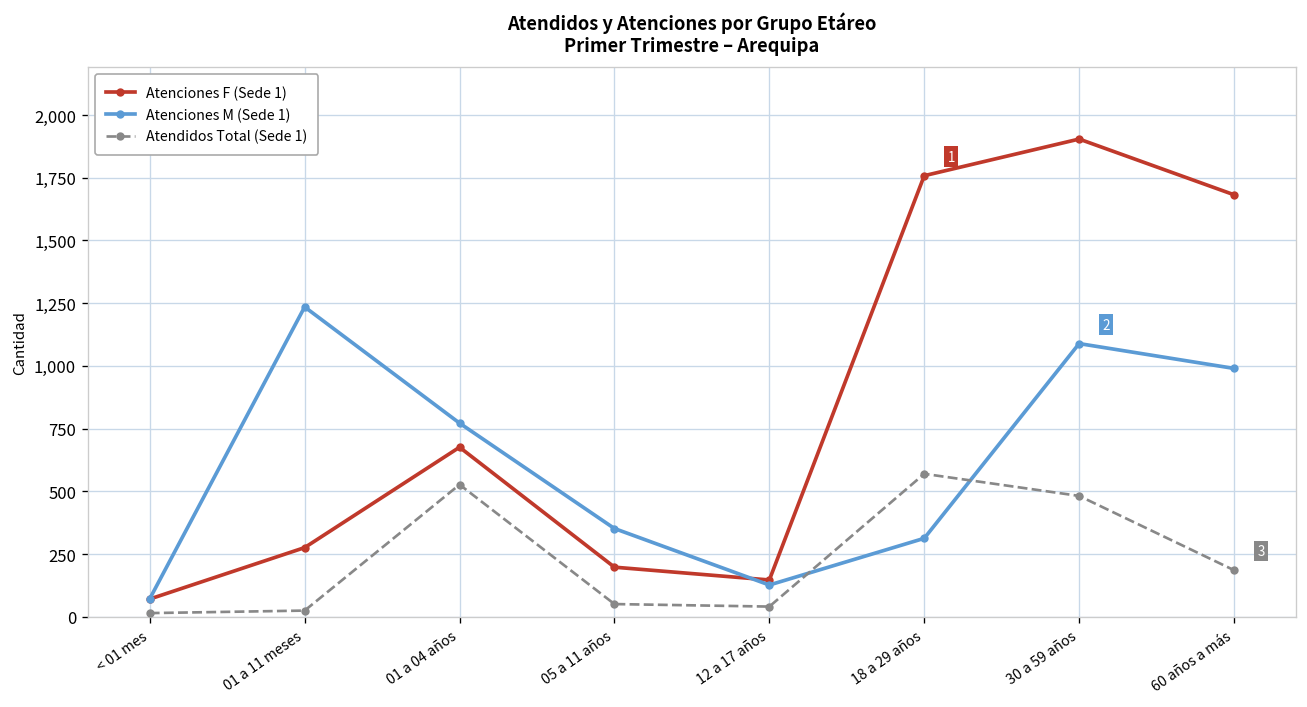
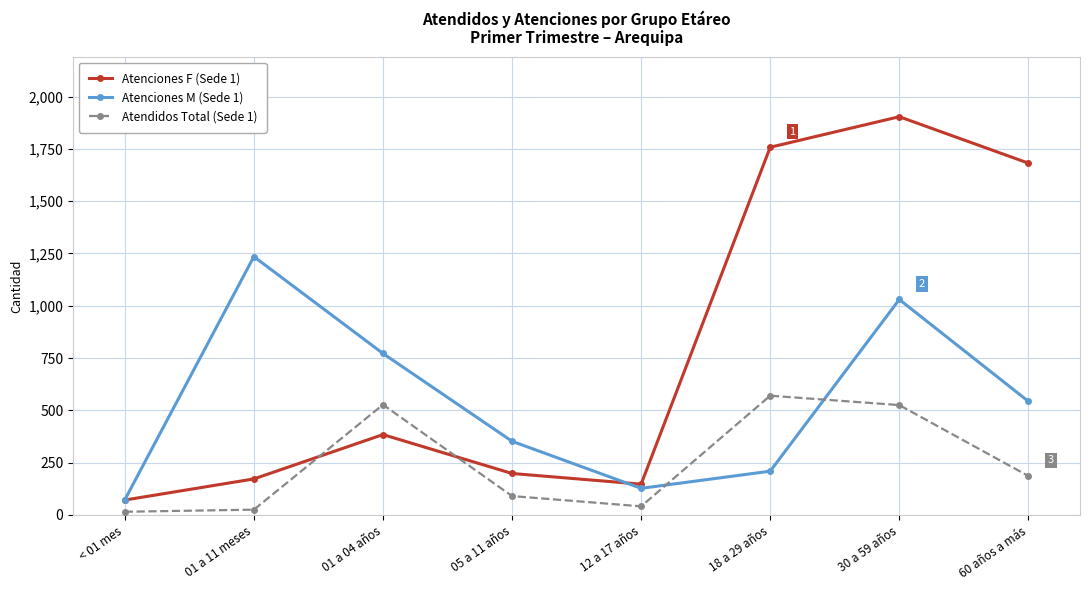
  {
    "Atenciones F (Sede 1)": {
-     "01 a 11 meses": "280",
-     "01 a 04 años": "680",
+     "01 a 11 meses": "170",
+     "01 a 04 años": "380",
      "05 a 11 años": "200",
      "12 a 17 años": "150",
      "30 a 59 años": "1,900",
      "60 años a más": "1,680"
    },
    "Atenciones M (Sede 1)": {
      "01 a 11 meses": "1,240",
      "01 a 04 años": "770",
      "05 a 11 años": "350",
      "12 a 17 años": "130",
-     "18 a 29 años": "310",
-     "30 a 59 años": "1,090",
-     "60 años a más": "990"
+     "18 a 29 años": "210",
+     "30 a 59 años": "1,030",
+     "60 años a más": "540"
    },
    "Atendidos Total (Sede 1)": {
      "< 01 mes": "20",
      "01 a 11 meses": "30",
      "01 a 04 años": "530",
-     "05 a 11 años": "50",
+     "05 a 11 años": "90",
      "12 a 17 años": "40",
      "18 a 29 años": "570",
-     "30 a 59 años": "480"
+     "30 a 59 años": "530"
    }
  }
